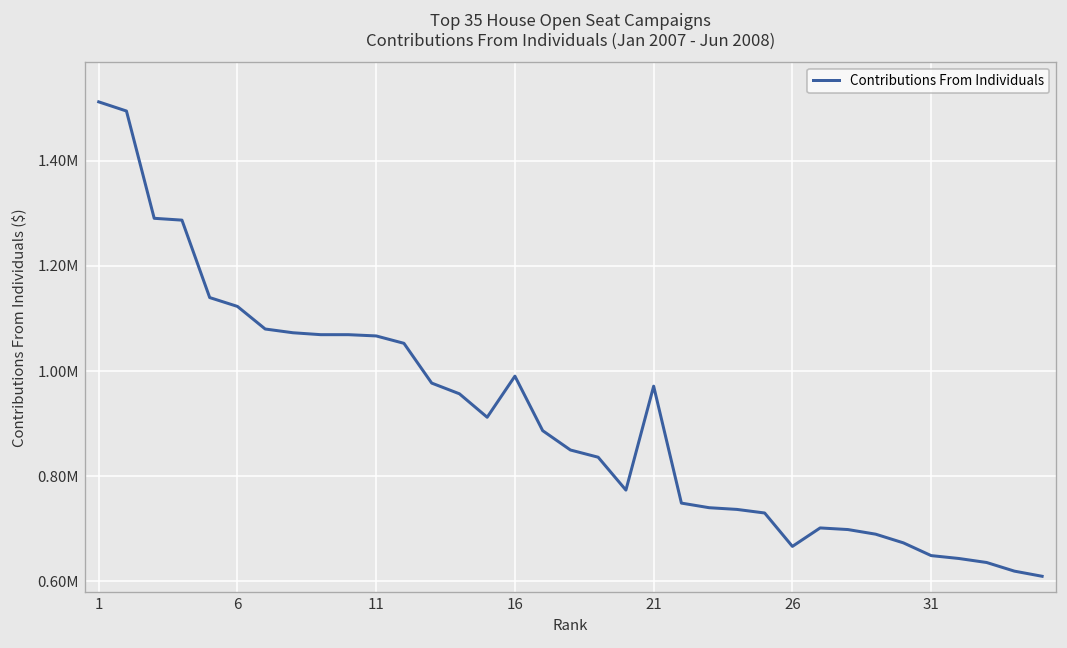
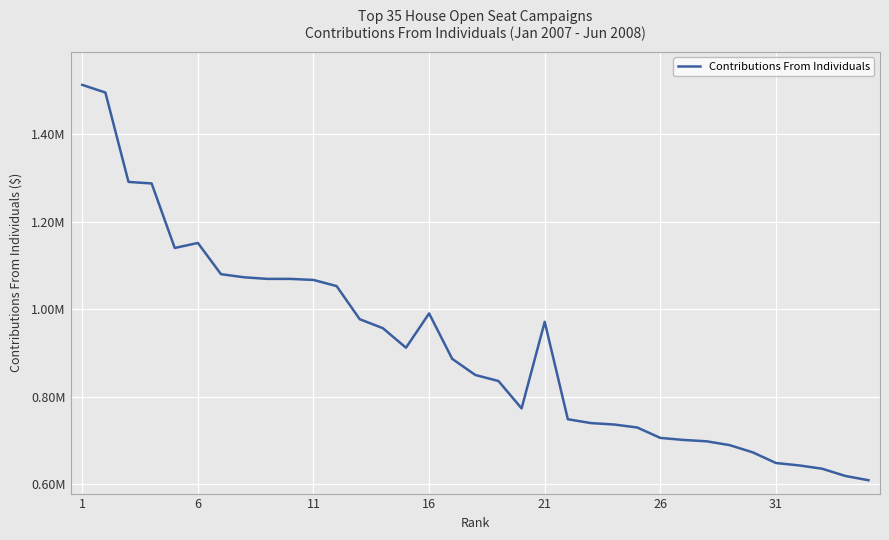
  {
    "1": 1510000,
-   "6": 1120000,
+   "6": 1150000,
    "11": 1070000,
    "16": 990000,
    "21": 970000,
-   "26": 670000,
+   "26": 710000,
    "31": 650000
  }
